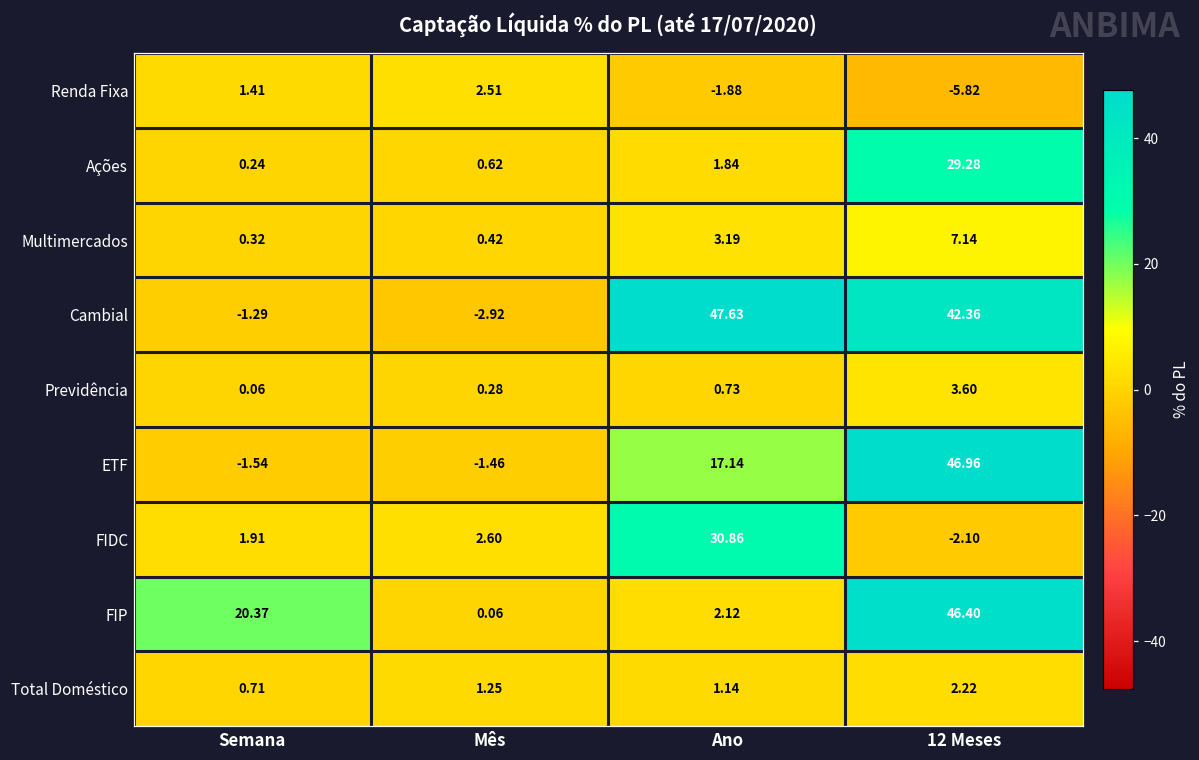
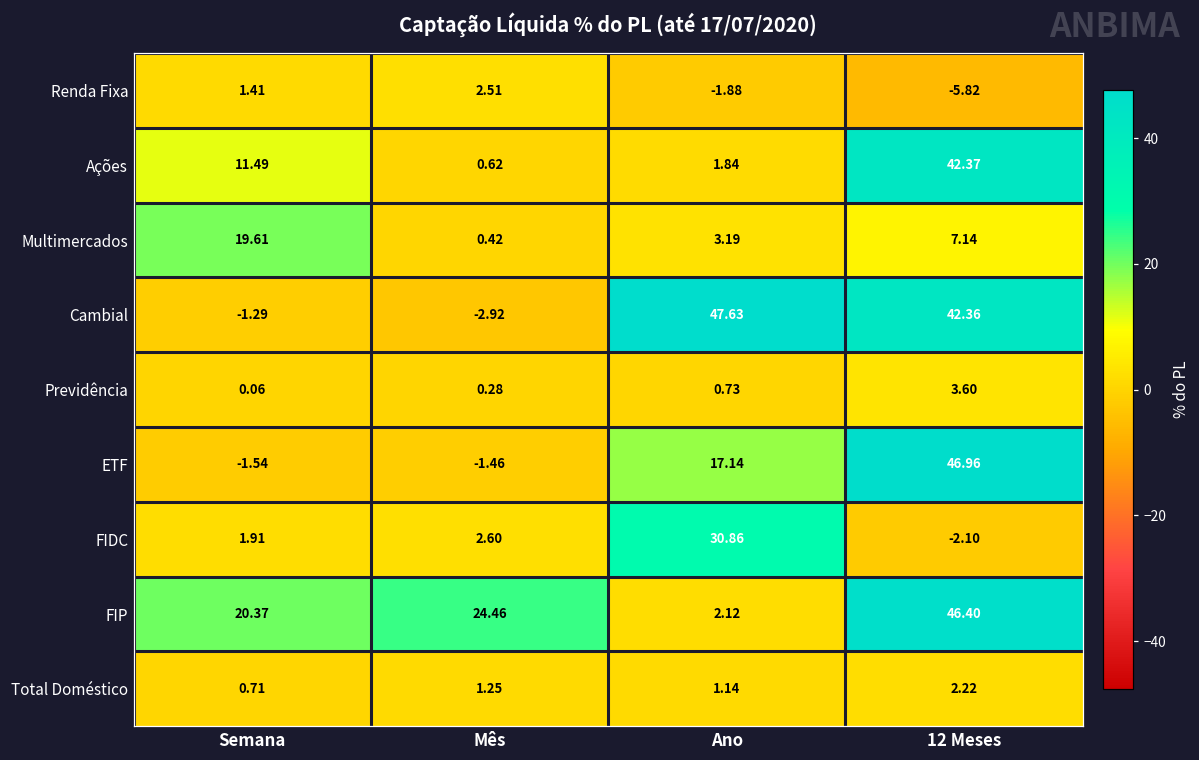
  {
    "Renda Fixa": {
      "Semana": 1.41,
      "Mês": 2.51,
      "Ano": -1.88,
      "12 Meses": -5.82
    },
    "Ações": {
-     "Semana": 0.24,
+     "Semana": 11.49,
      "Mês": 0.62,
      "Ano": 1.84,
-     "12 Meses": 29.28
+     "12 Meses": 42.37
    },
    "Multimercados": {
-     "Semana": 0.32,
+     "Semana": 19.61,
      "Mês": 0.42,
      "Ano": 3.19,
      "12 Meses": 7.14
    },
    "Cambial": {
      "Semana": -1.29,
      "Mês": -2.92,
      "Ano": 47.63,
      "12 Meses": 42.36
    },
    "Previdência": {
      "Semana": 0.06,
      "Mês": 0.28,
      "Ano": 0.73,
      "12 Meses": 3.60
    },
    "ETF": {
      "Semana": -1.54,
      "Mês": -1.46,
      "Ano": 17.14,
      "12 Meses": 46.96
    },
    "FIDC": {
      "Semana": 1.91,
      "Mês": 2.60,
      "Ano": 30.86,
      "12 Meses": -2.10
    },
    "FIP": {
      "Semana": 20.37,
-     "Mês": 0.06,
+     "Mês": 24.46,
      "Ano": 2.12,
      "12 Meses": 46.40
    },
    "Total Doméstico": {
      "Semana": 0.71,
      "Mês": 1.25,
      "Ano": 1.14,
      "12 Meses": 2.22
    }
  }
